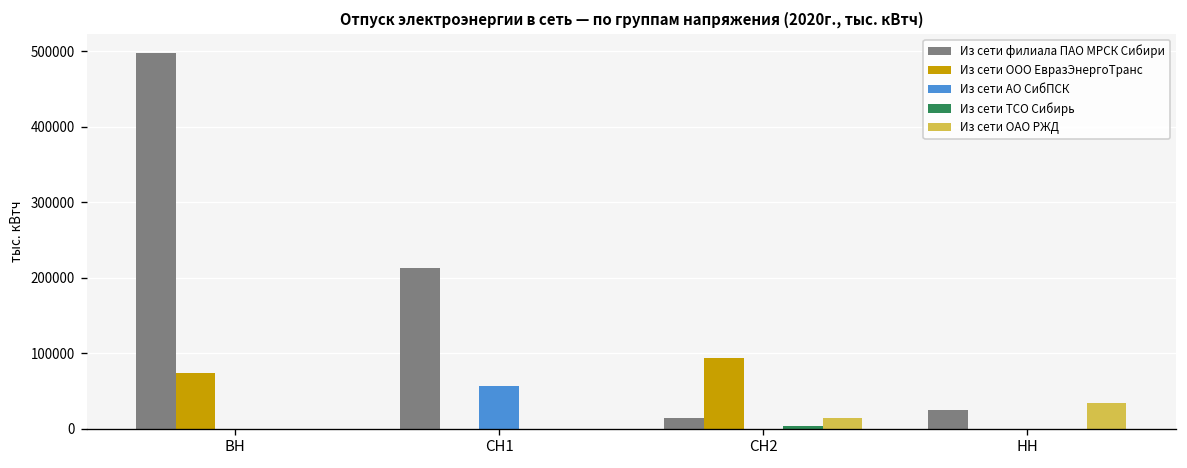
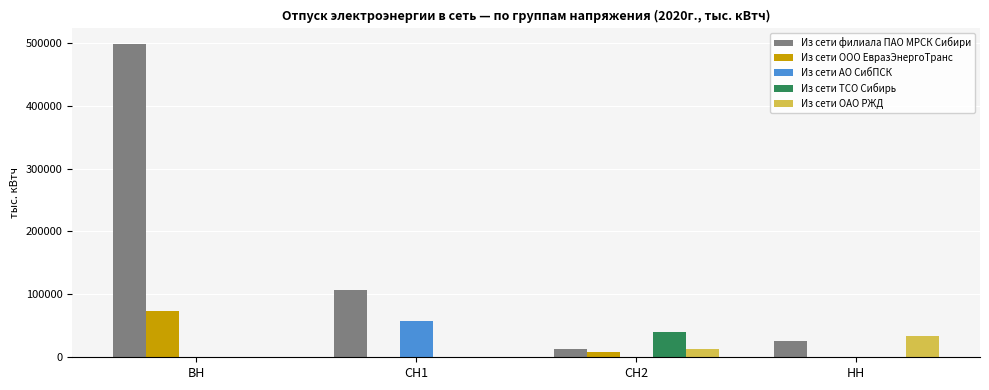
  {
    "Из сети филиала ПАО МРСК Сибири": {
      "ВН": 500000,
-     "СН1": 210000,
+     "СН1": 110000,
      "СН2": 10000,
      "НН": 30000
    },
    "Из сети ООО ЕвразЭнергоТранс": {
      "ВН": 70000,
      "СН1": 0,
-     "СН2": 90000,
+     "СН2": 10000,
      "НН": 0
    },
    "Из сети АО СибПСК": {
      "ВН": 0,
      "СН1": 60000,
      "СН2": 0,
      "НН": 0
    },
    "Из сети ТСО Сибирь": {
      "ВН": 0,
      "СН1": 0,
-     "СН2": 0,
+     "СН2": 40000,
      "НН": 0
    },
    "Из сети ОАО РЖД": {
      "ВН": 0,
      "СН1": 0,
      "СН2": 10000,
      "НН": 30000
    }
  }
